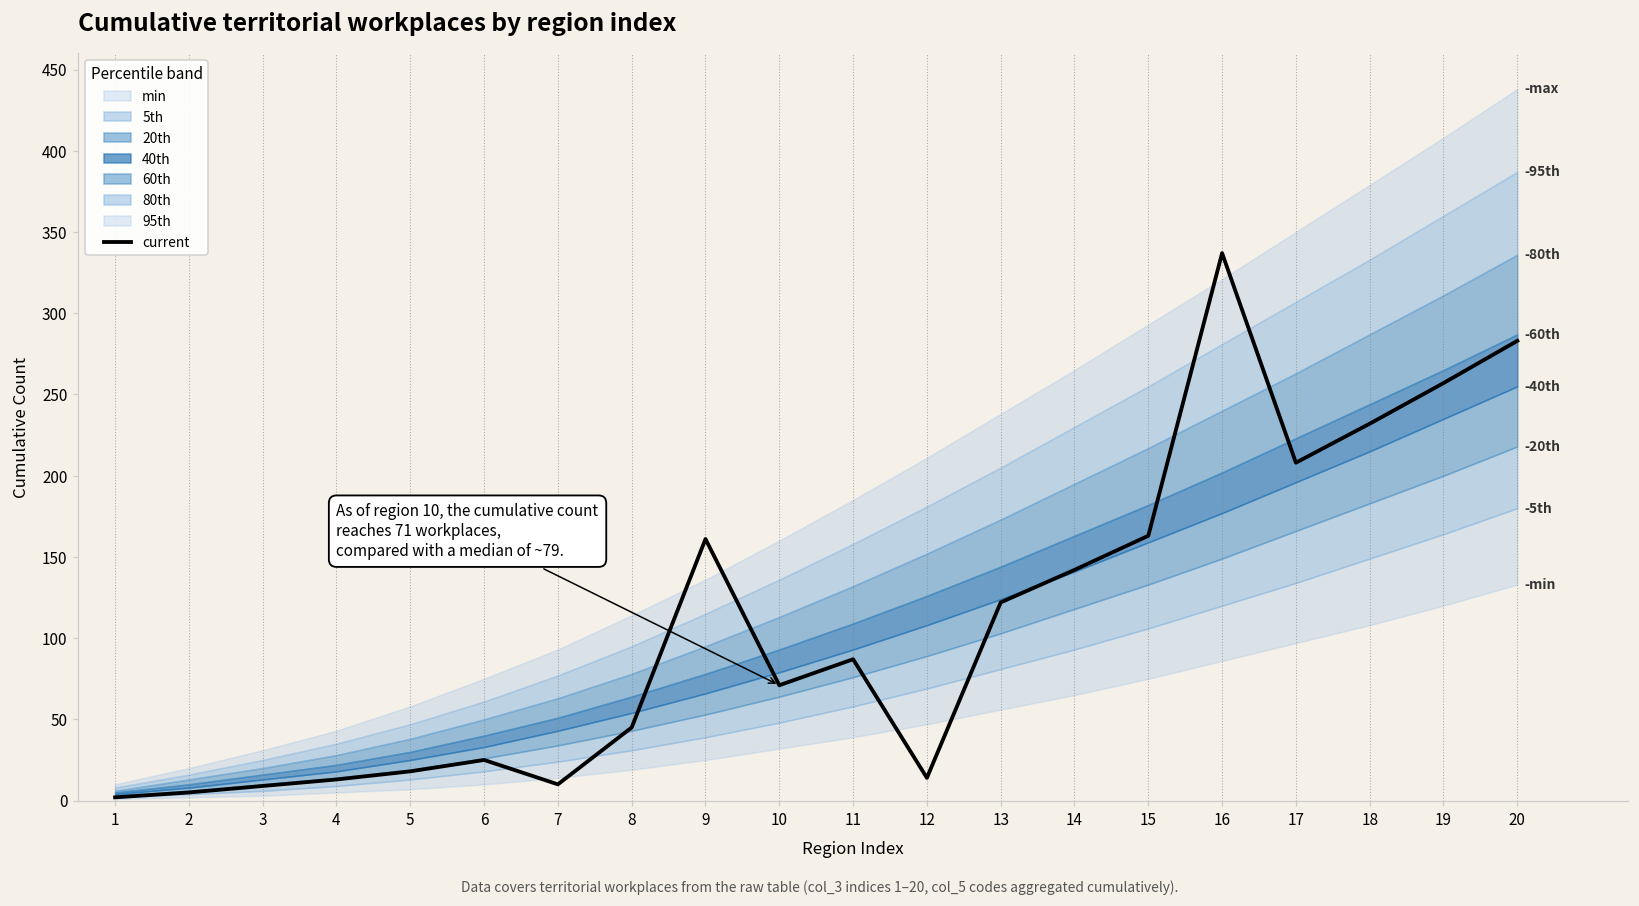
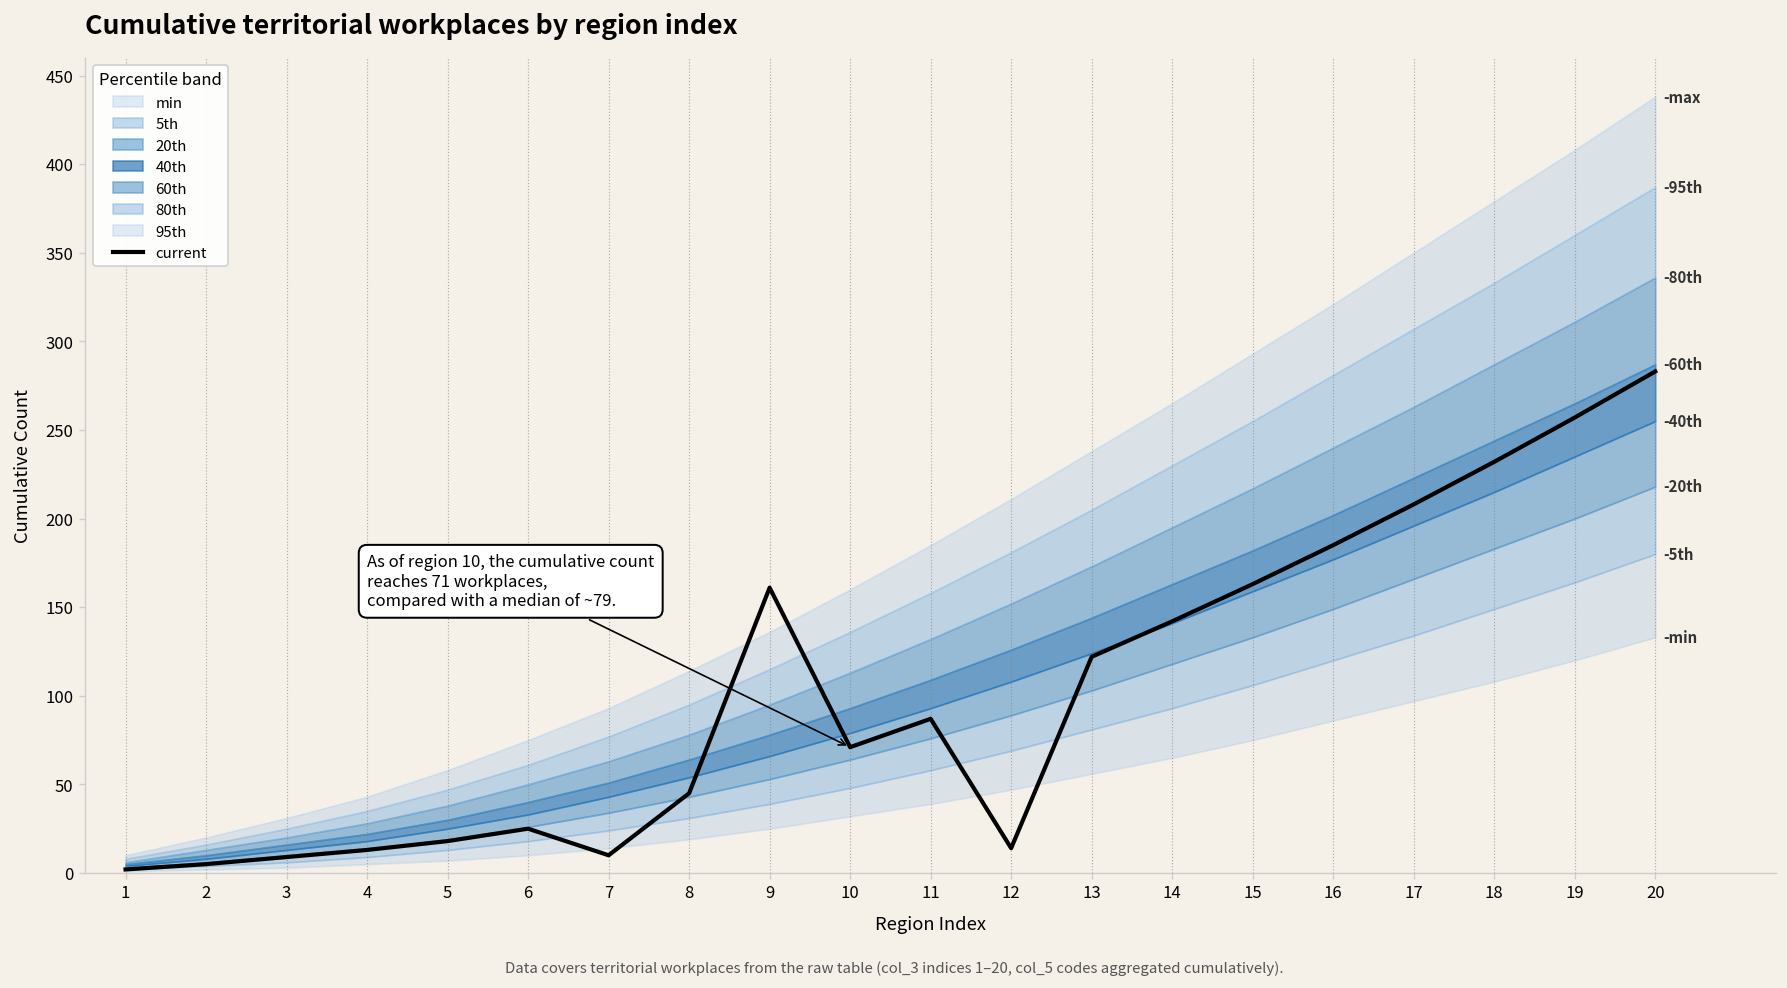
  {
    "current": {
      "7": 10,
      "8": 45,
      "10": 71,
      "11": 87,
      "12": 14,
      "13": 122,
      "15": 163,
-     "16": 337,
+     "16": 185,
      "17": 208,
      "18": 232,
      "19": 257
    }
  }
